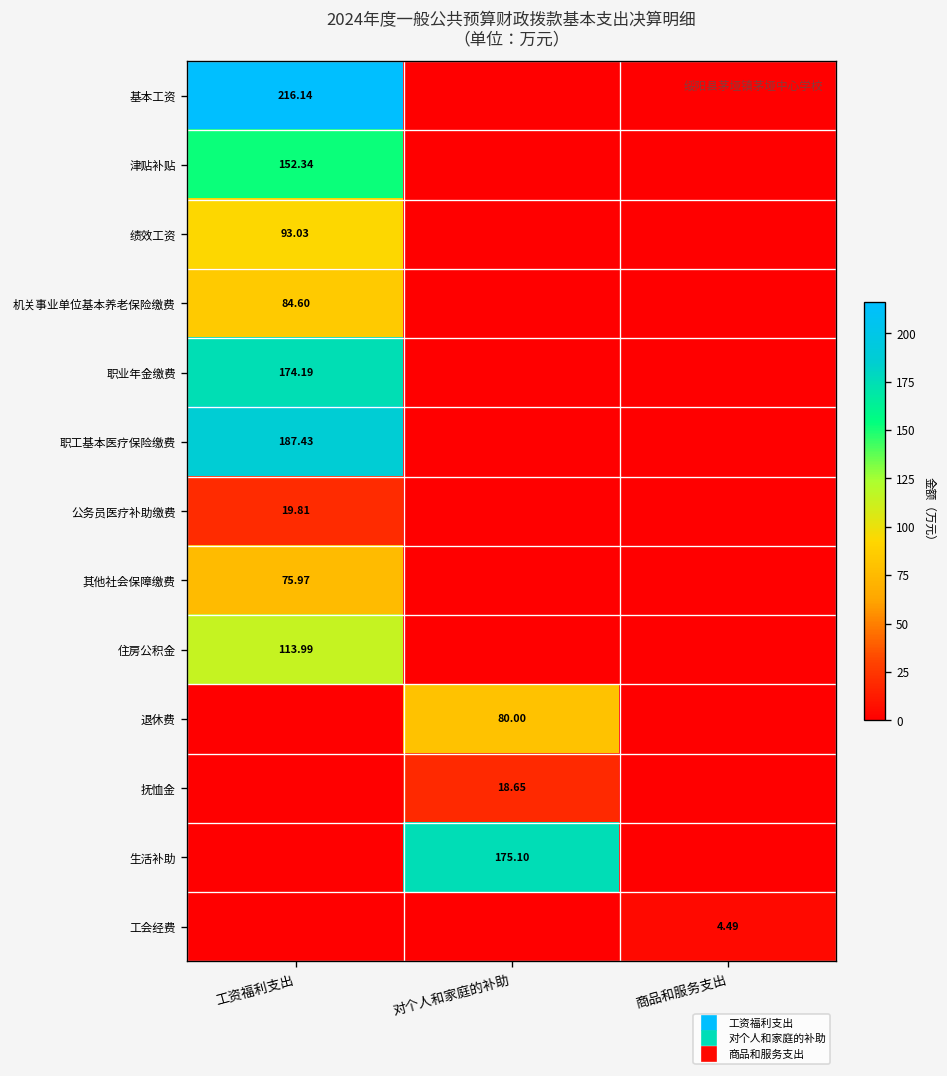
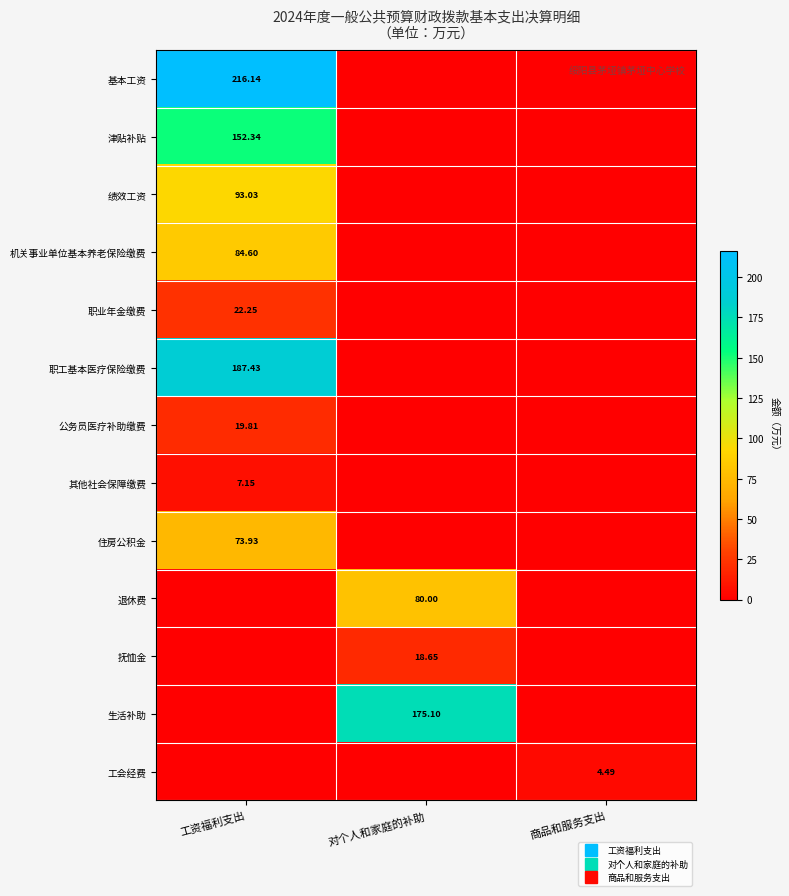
  {
    "基本工资": {
      "工资福利支出": 216.14
    },
    "津贴补贴": {
      "工资福利支出": 152.34
    },
    "绩效工资": {
      "工资福利支出": 93.03
    },
    "机关事业单位基本养老保险缴费": {
      "工资福利支出": 84.60
    },
    "职业年金缴费": {
-     "工资福利支出": 174.19
+     "工资福利支出": 22.25
    },
    "职工基本医疗保险缴费": {
      "工资福利支出": 187.43
    },
    "公务员医疗补助缴费": {
      "工资福利支出": 19.81
    },
    "其他社会保障缴费": {
-     "工资福利支出": 75.97
+     "工资福利支出": 7.15
    },
    "住房公积金": {
-     "工资福利支出": 113.99
+     "工资福利支出": 73.93
    },
    "退休费": {
      "对个人和家庭的补助": 80.00
    },
    "抚恤金": {
      "对个人和家庭的补助": 18.65
    },
    "生活补助": {
      "对个人和家庭的补助": 175.10
    },
    "工会经费": {
      "商品和服务支出": 4.49
    }
  }
